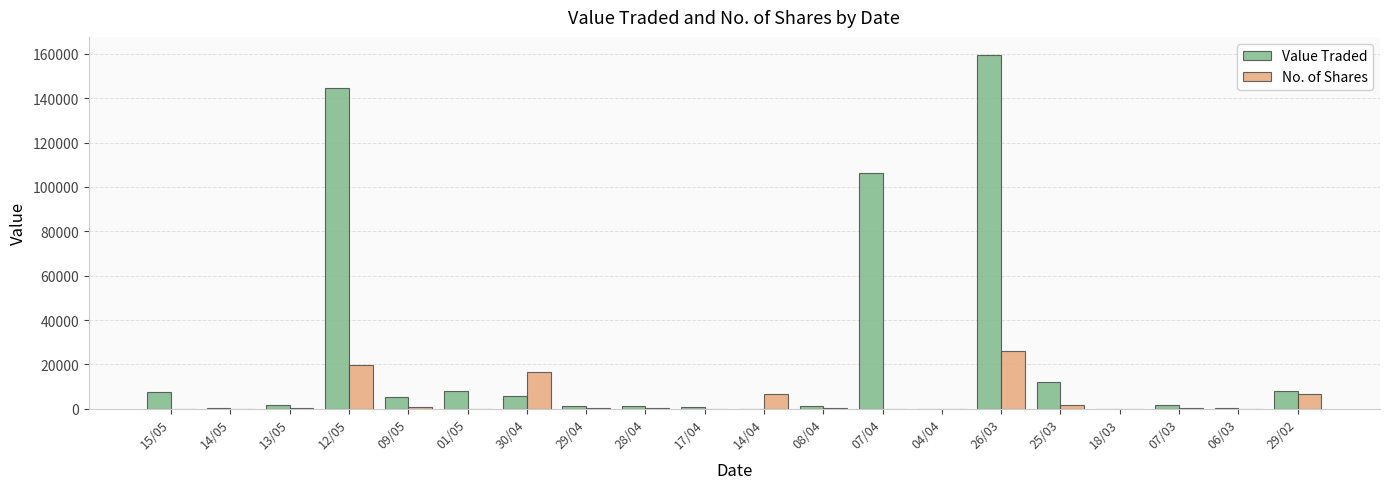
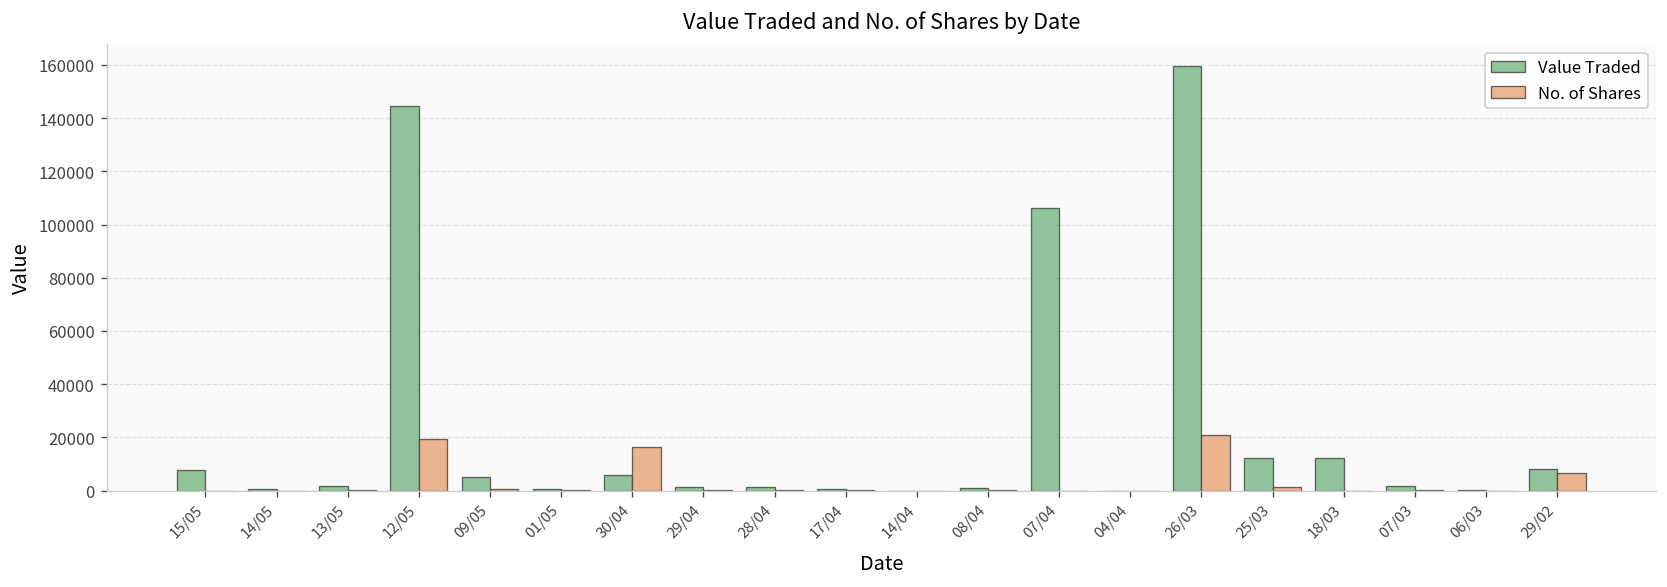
  {
    "Value Traded": {
      "15/05": 8000,
      "13/05": 2000,
      "12/05": 145000,
      "09/05": 5000,
-     "01/05": 8000,
+     "01/05": 1000,
      "30/04": 6000,
      "29/04": 1000,
      "28/04": 1000,
      "07/04": 106000,
      "26/03": 160000,
      "25/03": 12000,
-     "18/03": 0,
+     "18/03": 12000,
      "07/03": 2000,
      "29/02": 8000
    },
    "No. of Shares": {
      "12/05": 20000,
      "30/04": 17000,
-     "14/04": 7000,
-     "26/03": 26000,
+     "14/04": 0,
+     "26/03": 21000,
      "25/03": 2000,
      "29/02": 7000
    }
  }
